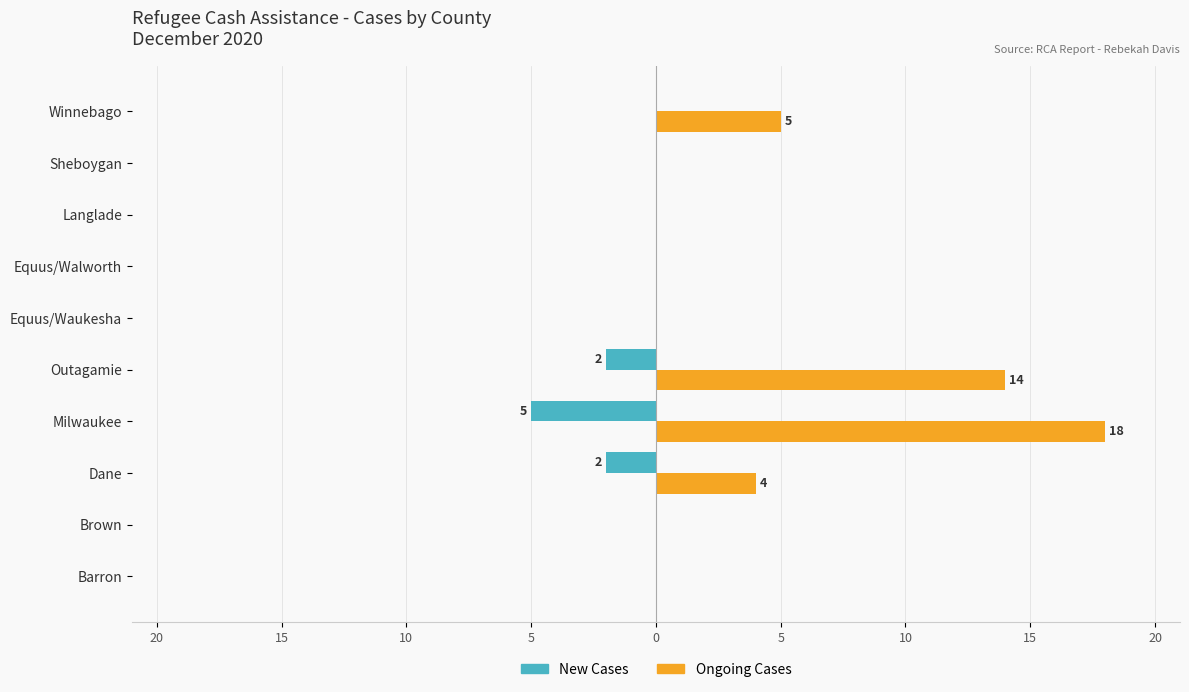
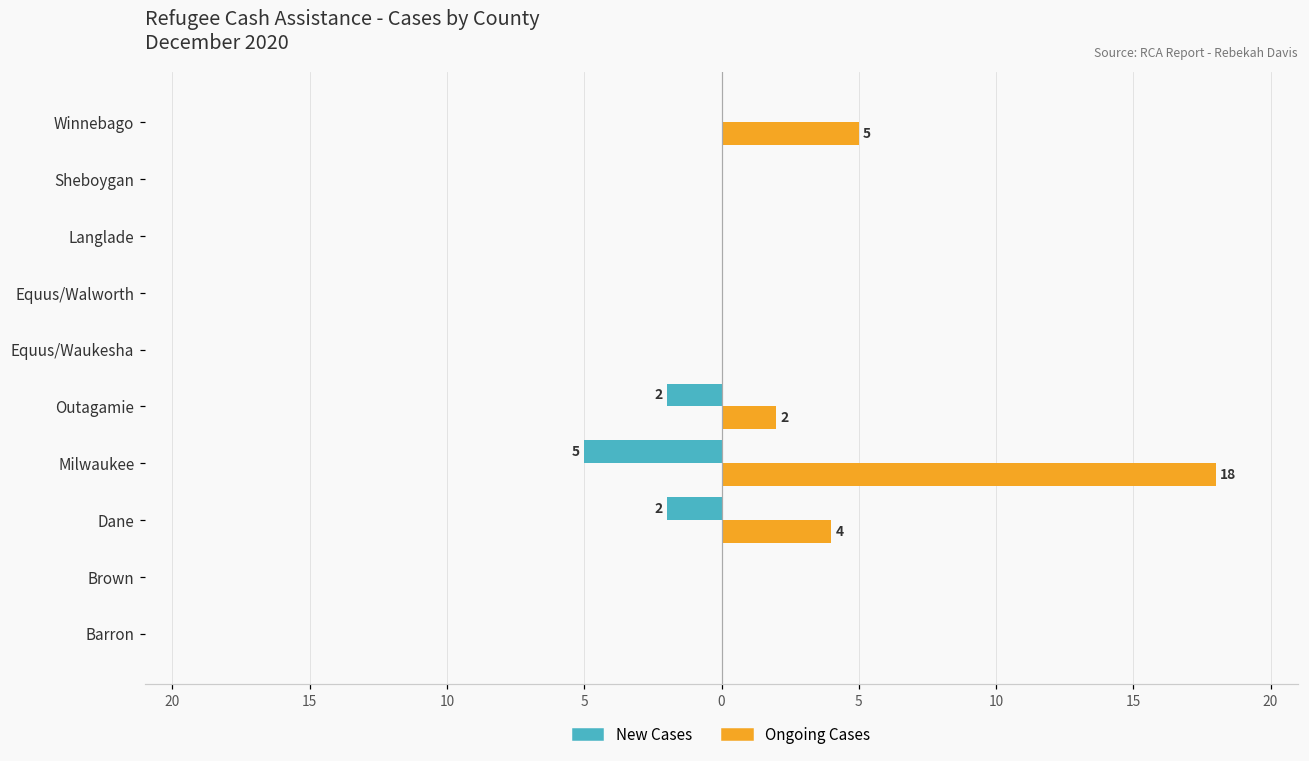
  {
    "Ongoing Cases": {
      "Winnebago": 5,
-     "Outagamie": 14,
+     "Outagamie": 2,
      "Milwaukee": 18,
      "Dane": 4
    }
  }
